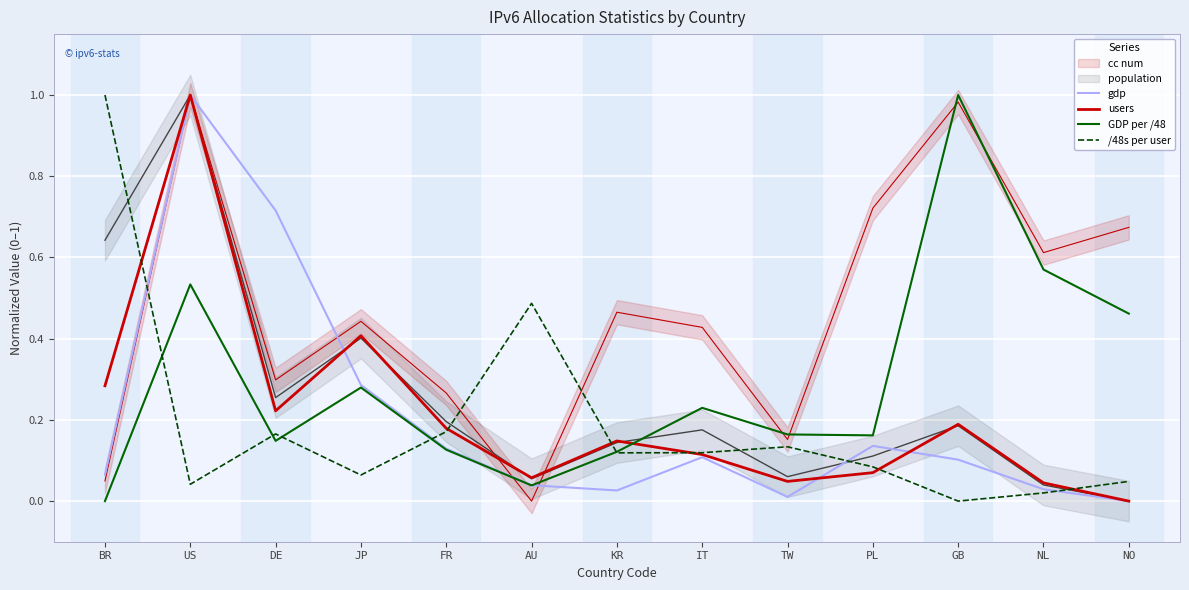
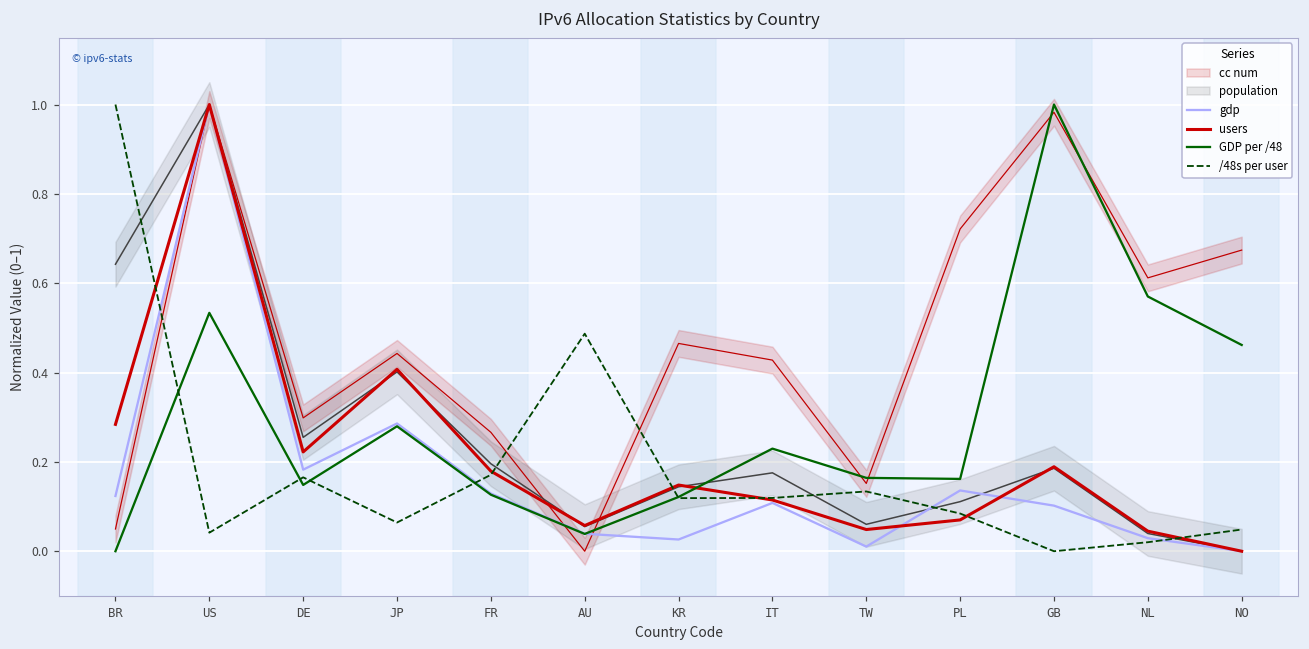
  {
    "gdp": {
-     "BR": 0.06,
-     "DE": 0.72,
+     "BR": 0.12,
+     "DE": 0.18,
      "KR": 0.03,
      "IT": 0.11,
      "TW": 0.01,
      "PL": 0.14,
      "GB": 0.10,
      "NL": 0.03
    }
  }
